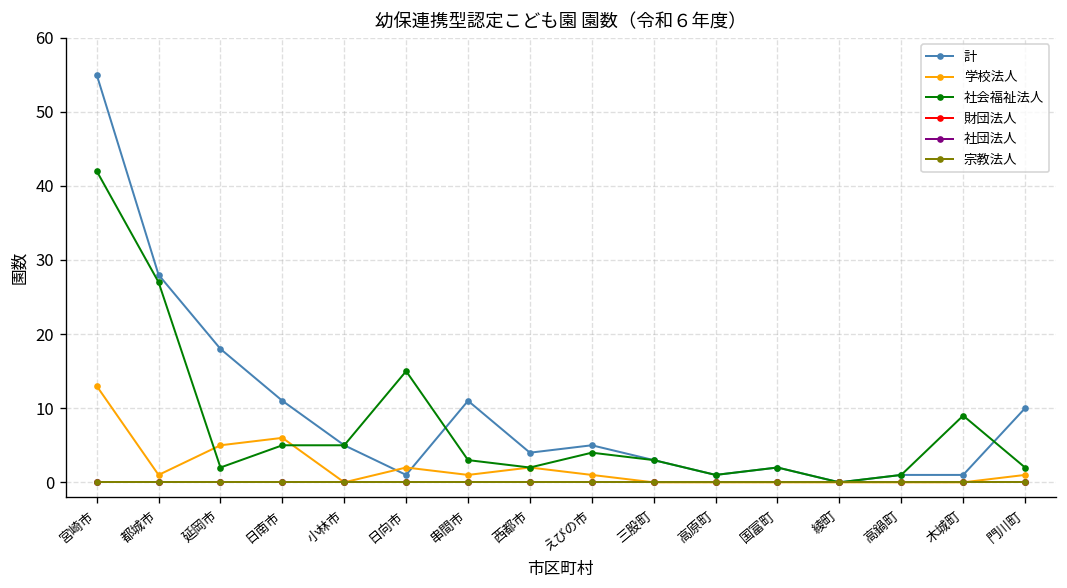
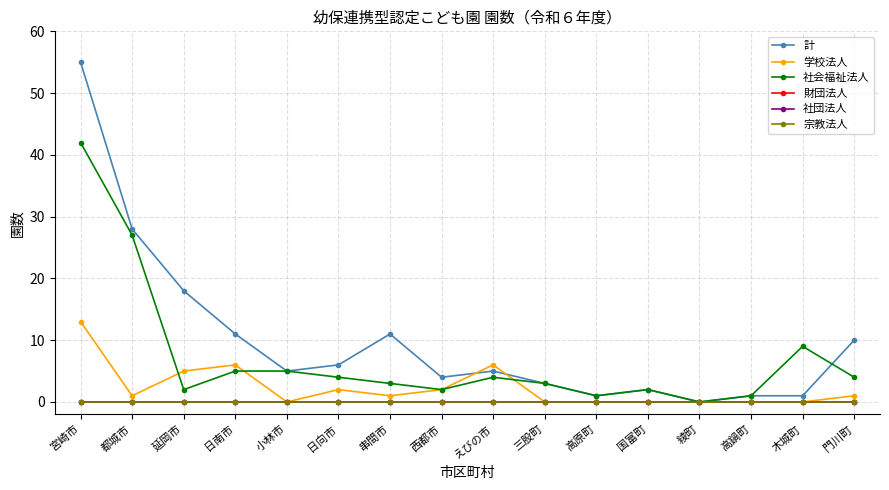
  {
    "計": {
      "宮崎市": 55,
      "都城市": 28,
      "延岡市": 18,
      "日南市": 11,
-     "日向市": 1,
+     "日向市": 6,
      "串間市": 11,
      "西都市": 4,
      "えびの市": 5,
      "木城町": 1,
      "門川町": 10
    },
    "学校法人": {
      "宮崎市": 13,
      "都城市": 1,
      "延岡市": 5,
      "日南市": 6,
      "日向市": 2,
      "串間市": 1,
-     "えびの市": 1,
+     "えびの市": 6,
      "門川町": 1
    },
    "社会福祉法人": {
      "宮崎市": 42,
      "都城市": 27,
      "延岡市": 2,
      "日南市": 5,
-     "日向市": 15,
+     "日向市": 4,
      "串間市": 3,
      "えびの市": 4,
      "木城町": 9,
-     "門川町": 2
+     "門川町": 4
    },
    "宗教法人": {
      "宮崎市": 0,
      "都城市": 0,
      "延岡市": 0,
      "日南市": 0,
      "日向市": 0,
      "串間市": 0,
      "西都市": 0,
      "えびの市": 0,
      "門川町": 0
    }
  }
